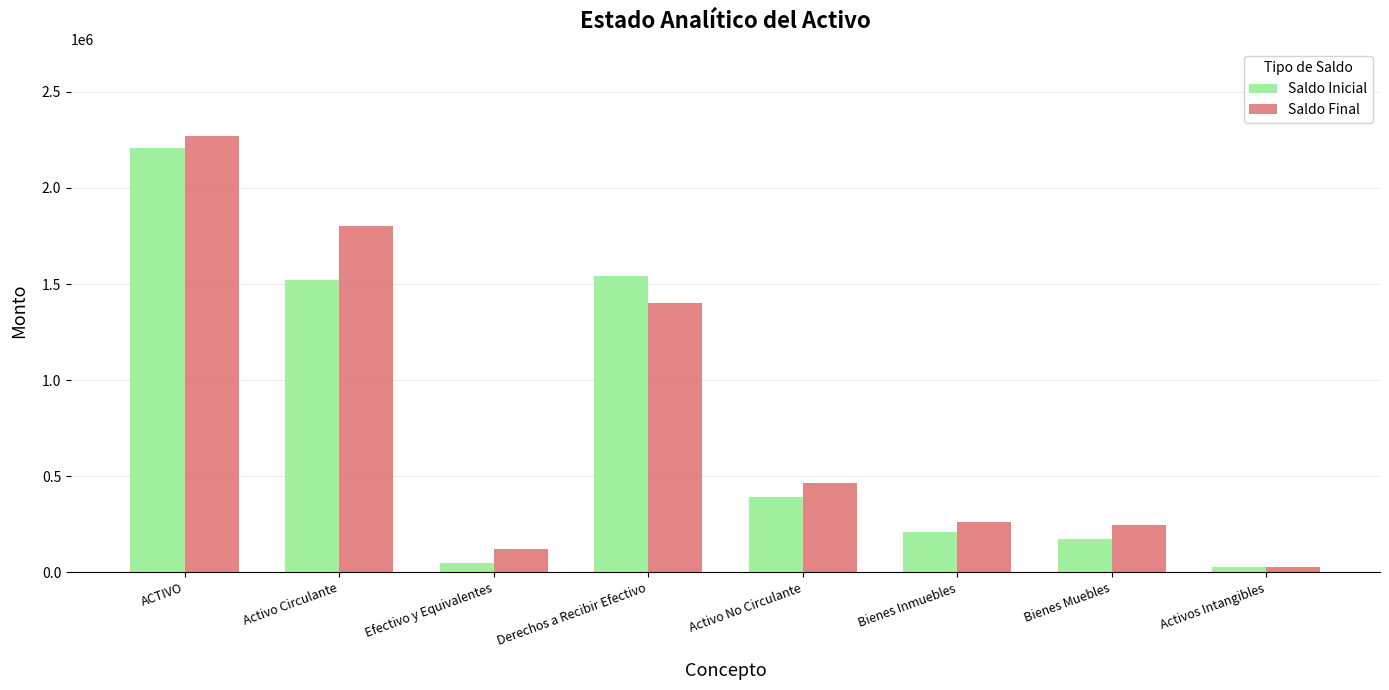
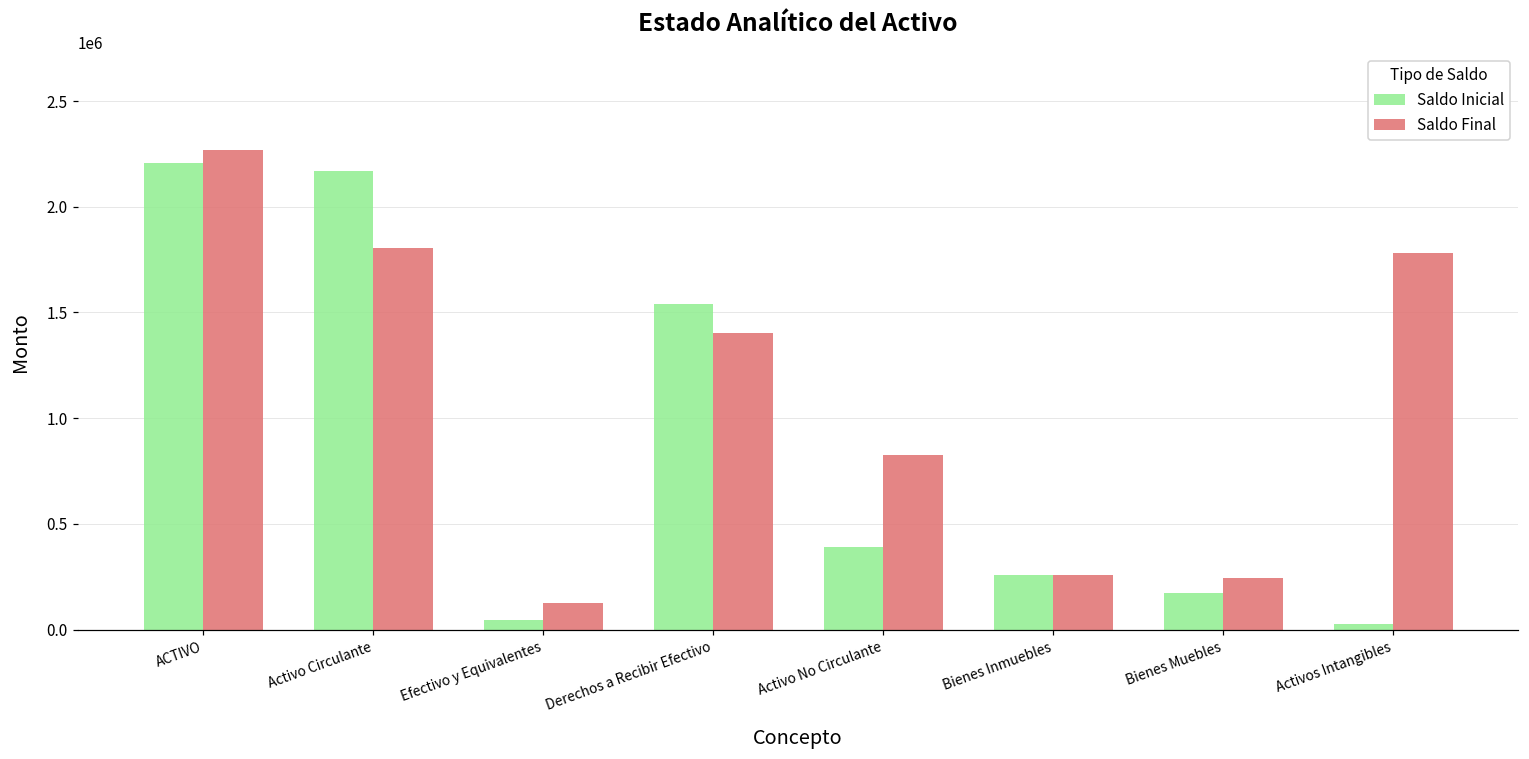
  {
    "Saldo Inicial": {
      "ACTIVO": 2210000,
-     "Activo Circulante": 1520000,
+     "Activo Circulante": 2170000,
      "Efectivo y Equivalentes": 50000,
      "Derechos a Recibir Efectivo": 1540000,
      "Activo No Circulante": 390000,
-     "Bienes Inmuebles": 210000,
+     "Bienes Inmuebles": 260000,
      "Bienes Muebles": 170000,
      "Activos Intangibles": 30000
    },
    "Saldo Final": {
      "ACTIVO": 2270000,
      "Activo Circulante": 1800000,
      "Efectivo y Equivalentes": 120000,
      "Derechos a Recibir Efectivo": 1400000,
-     "Activo No Circulante": 470000,
+     "Activo No Circulante": 830000,
      "Bienes Inmuebles": 260000,
      "Bienes Muebles": 250000,
-     "Activos Intangibles": 30000
+     "Activos Intangibles": 1780000
    }
  }
